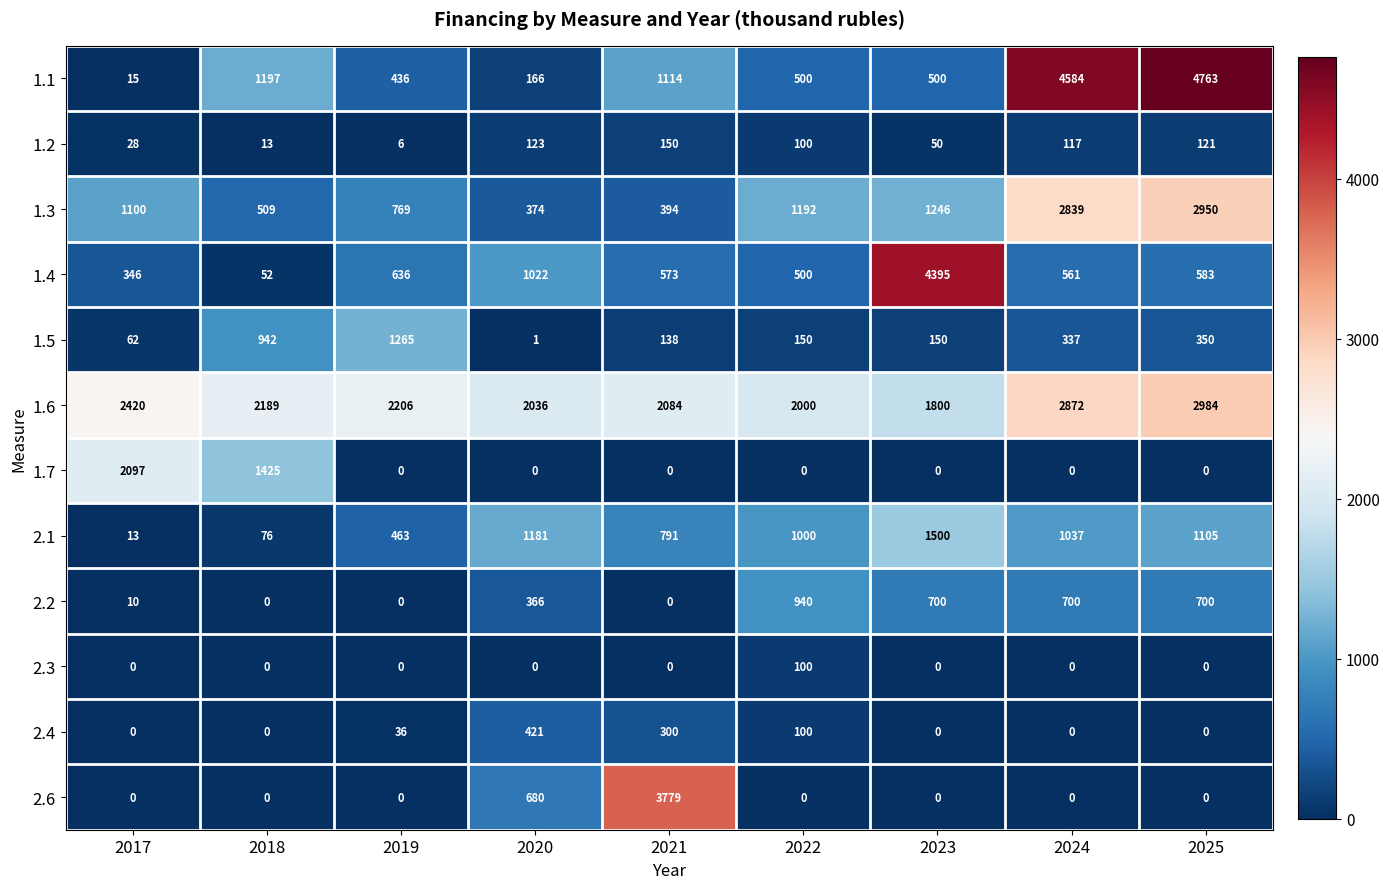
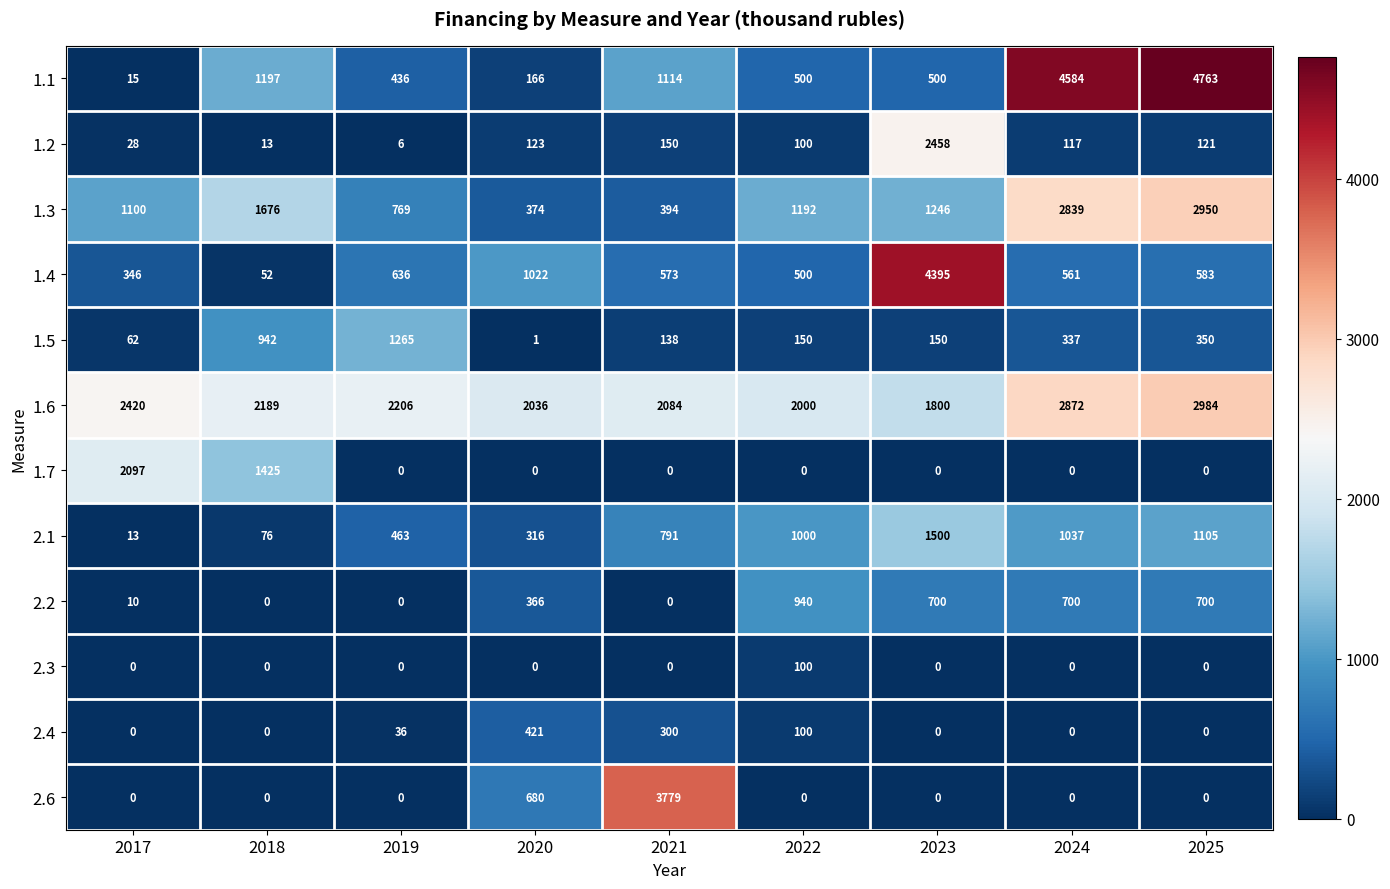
  {
    "1.1": {
      "2017": 15,
      "2018": 1197,
      "2019": 436,
      "2020": 166,
      "2021": 1114,
      "2022": 500,
      "2023": 500,
      "2024": 4584,
      "2025": 4763
    },
    "1.2": {
      "2017": 28,
      "2018": 13,
      "2019": 6,
      "2020": 123,
      "2021": 150,
      "2022": 100,
-     "2023": 50,
+     "2023": 2458,
      "2024": 117,
      "2025": 121
    },
    "1.3": {
      "2017": 1100,
-     "2018": 509,
+     "2018": 1676,
      "2019": 769,
      "2020": 374,
      "2021": 394,
      "2022": 1192,
      "2023": 1246,
      "2024": 2839,
      "2025": 2950
    },
    "1.4": {
      "2017": 346,
      "2018": 52,
      "2019": 636,
      "2020": 1022,
      "2021": 573,
      "2022": 500,
      "2023": 4395,
      "2024": 561,
      "2025": 583
    },
    "1.5": {
      "2017": 62,
      "2018": 942,
      "2019": 1265,
      "2020": 1,
      "2021": 138,
      "2022": 150,
      "2023": 150,
      "2024": 337,
      "2025": 350
    },
    "1.6": {
      "2017": 2420,
      "2018": 2189,
      "2019": 2206,
      "2020": 2036,
      "2021": 2084,
      "2022": 2000,
      "2023": 1800,
      "2024": 2872,
      "2025": 2984
    },
    "1.7": {
      "2017": 2097,
      "2018": 1425,
      "2019": 0,
      "2020": 0,
      "2021": 0,
      "2022": 0,
      "2023": 0,
      "2024": 0,
      "2025": 0
    },
    "2.1": {
      "2017": 13,
      "2018": 76,
      "2019": 463,
-     "2020": 1181,
+     "2020": 316,
      "2021": 791,
      "2022": 1000,
      "2023": 1500,
      "2024": 1037,
      "2025": 1105
    },
    "2.2": {
      "2017": 10,
      "2018": 0,
      "2019": 0,
      "2020": 366,
      "2021": 0,
      "2022": 940,
      "2023": 700,
      "2024": 700,
      "2025": 700
    },
    "2.3": {
      "2017": 0,
      "2018": 0,
      "2019": 0,
      "2020": 0,
      "2021": 0,
      "2022": 100,
      "2023": 0,
      "2024": 0,
      "2025": 0
    },
    "2.4": {
      "2017": 0,
      "2018": 0,
      "2019": 36,
      "2020": 421,
      "2021": 300,
      "2022": 100,
      "2023": 0,
      "2024": 0,
      "2025": 0
    },
    "2.6": {
      "2017": 0,
      "2018": 0,
      "2019": 0,
      "2020": 680,
      "2021": 3779,
      "2022": 0,
      "2023": 0,
      "2024": 0,
      "2025": 0
    }
  }
